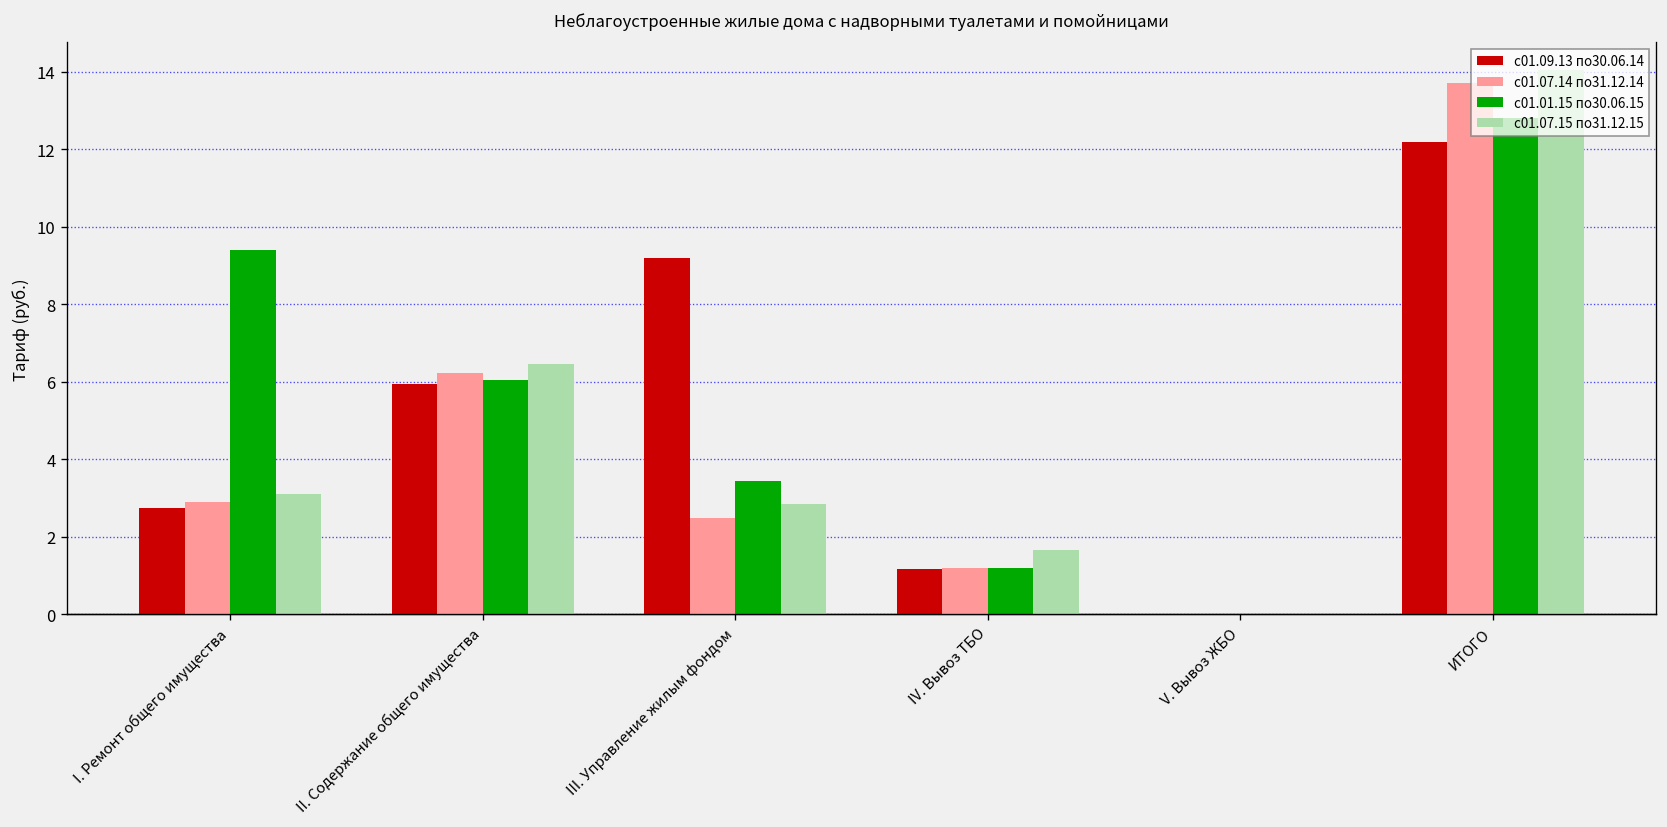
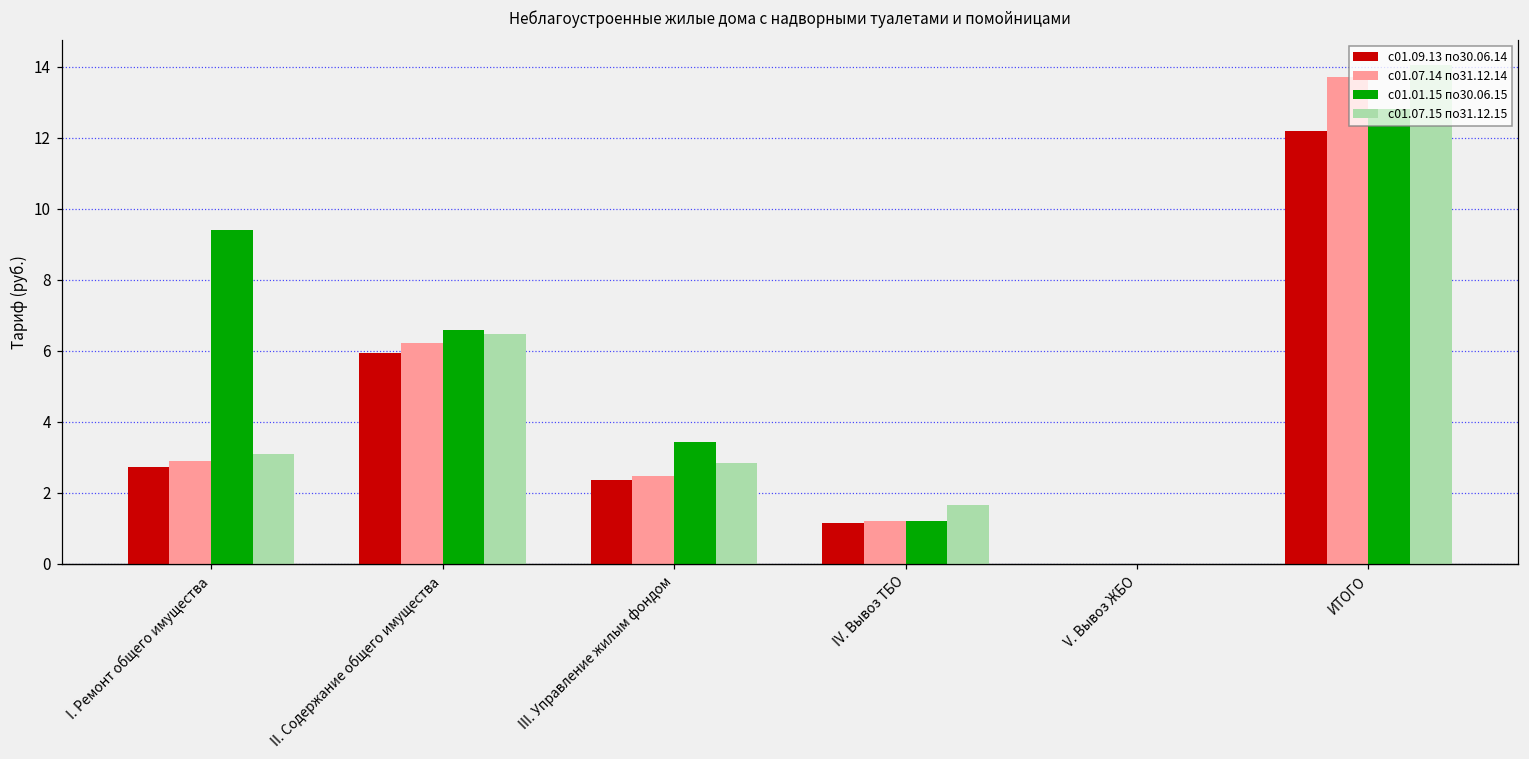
  {
    "с01.09.13 по30.06.14": {
      "I. Ремонт общего имущества": 2.7,
      "II. Содержание общего имущества": 5.9,
-     "III. Управление жилым фондом": 9.2,
+     "III. Управление жилым фондом": 2.4,
      "IV. Вывоз ТБО": 1.2,
      "V. Вывоз ЖБО": 0.0,
      "ИТОГО": 12.2
    },
    "с01.07.14 по31.12.14": {
      "I. Ремонт общего имущества": 2.9,
      "II. Содержание общего имущества": 6.2,
      "III. Управление жилым фондом": 2.5,
      "IV. Вывоз ТБО": 1.2,
      "V. Вывоз ЖБО": 0.0,
      "ИТОГО": 13.7
    },
    "с01.01.15 по30.06.15": {
      "I. Ремонт общего имущества": 9.4,
-     "II. Содержание общего имущества": 6.1,
+     "II. Содержание общего имущества": 6.6,
      "III. Управление жилым фондом": 3.4,
      "IV. Вывоз ТБО": 1.2,
      "V. Вывоз ЖБО": 0.0
    },
    "с01.07.15 по31.12.15": {
      "I. Ремонт общего имущества": 3.1,
      "II. Содержание общего имущества": 6.5,
      "III. Управление жилым фондом": 2.8,
      "IV. Вывоз ТБО": 1.7,
      "V. Вывоз ЖБО": 0.0
    }
  }
